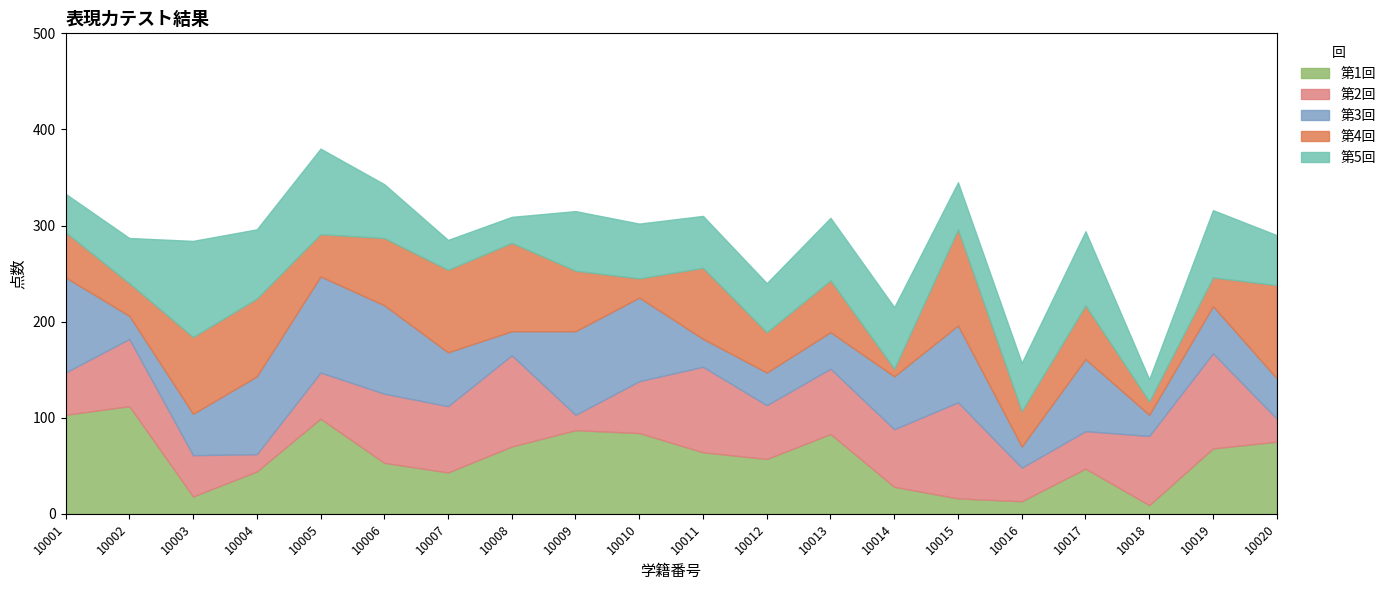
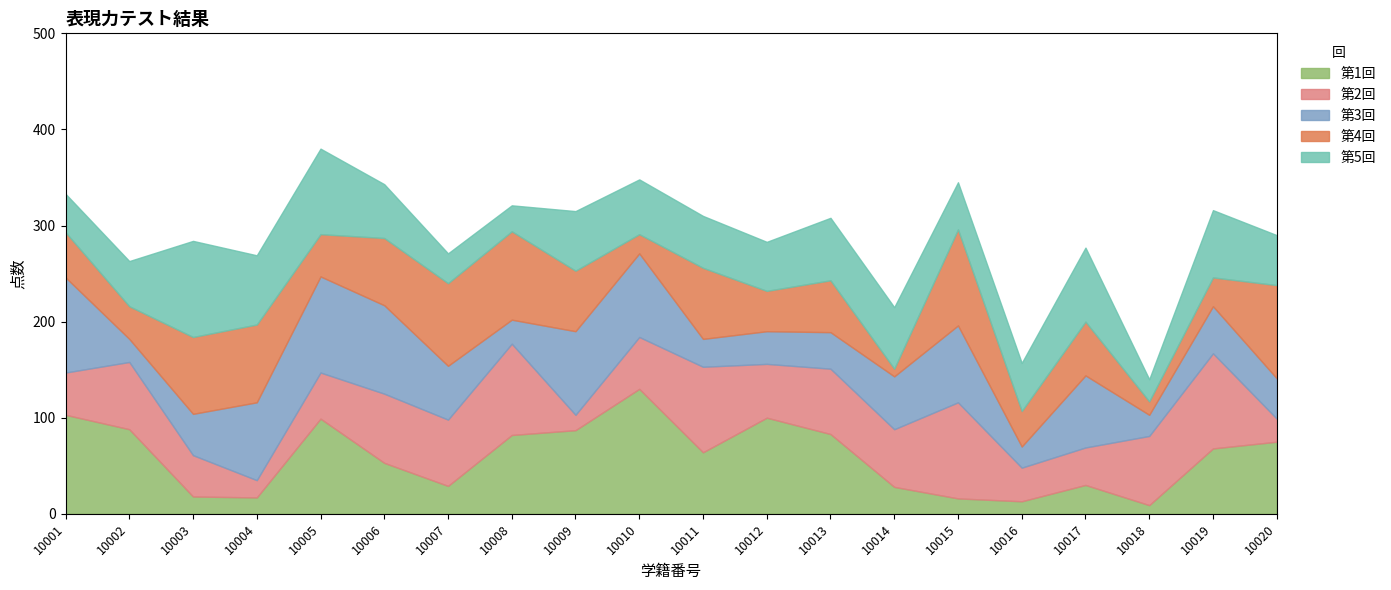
  {
    "第1回": {
      "10001": 100,
-     "10002": 110,
+     "10002": 90,
      "10003": 20,
-     "10004": 40,
+     "10004": 20,
      "10005": 100,
      "10006": 50,
-     "10007": 40,
-     "10008": 70,
+     "10007": 30,
+     "10008": 80,
      "10009": 90,
-     "10010": 80,
+     "10010": 130,
      "10011": 60,
-     "10012": 60,
+     "10012": 100,
      "10013": 80,
      "10014": 30,
      "10015": 20,
      "10016": 10,
-     "10017": 50,
+     "10017": 30,
      "10018": 10,
      "10019": 70,
      "10020": 80
    }
  }
